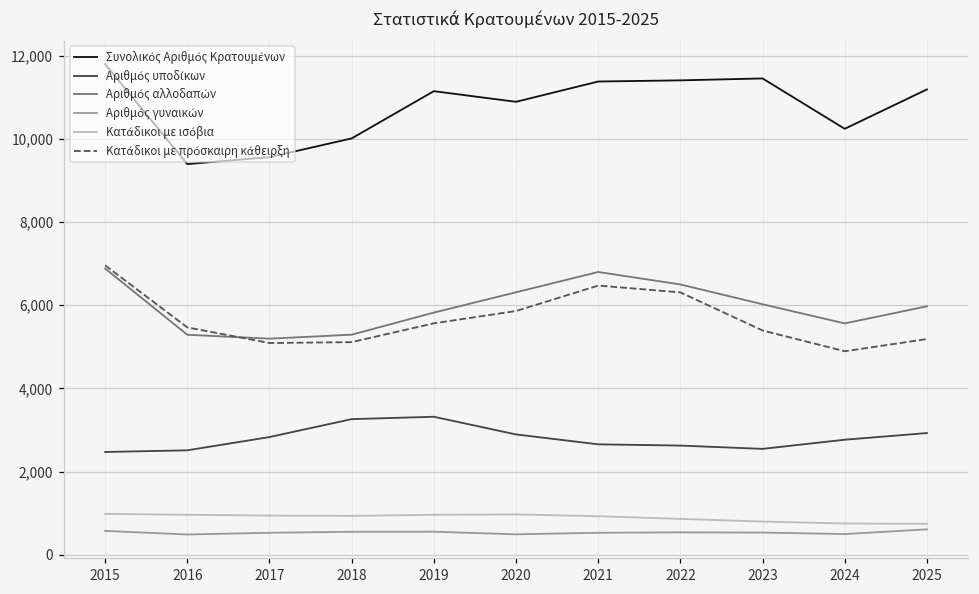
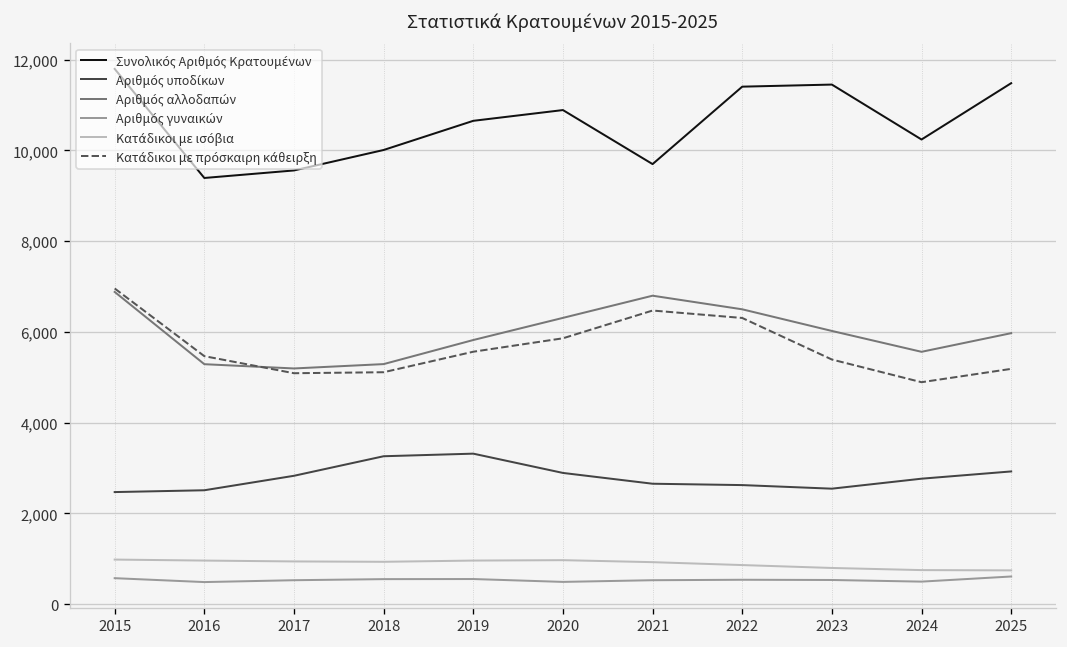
  {
    "Συνολικός Αριθμός Κρατουμένων": {
      "2016": "9,400",
      "2018": "10,000",
-     "2019": "11,100",
+     "2019": "10,700",
      "2020": "10,900",
-     "2021": "11,400",
+     "2021": "9,700",
      "2022": "11,400",
      "2023": "11,500",
      "2024": "10,200",
-     "2025": "11,200"
+     "2025": "11,500"
    }
  }
